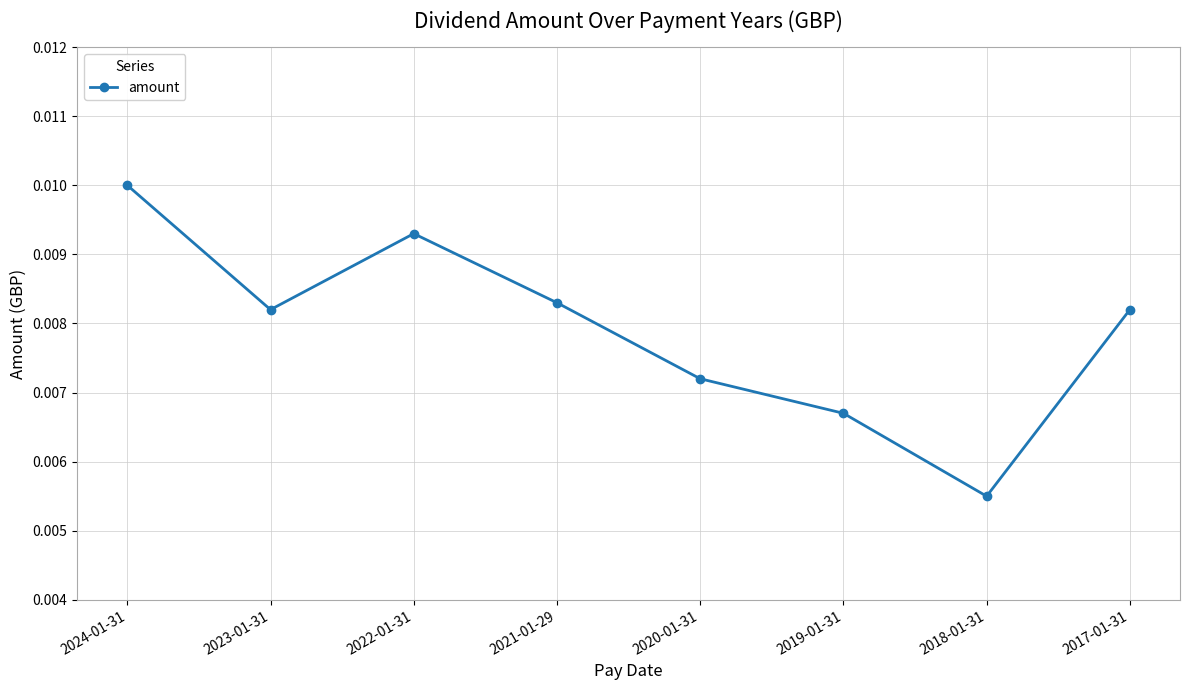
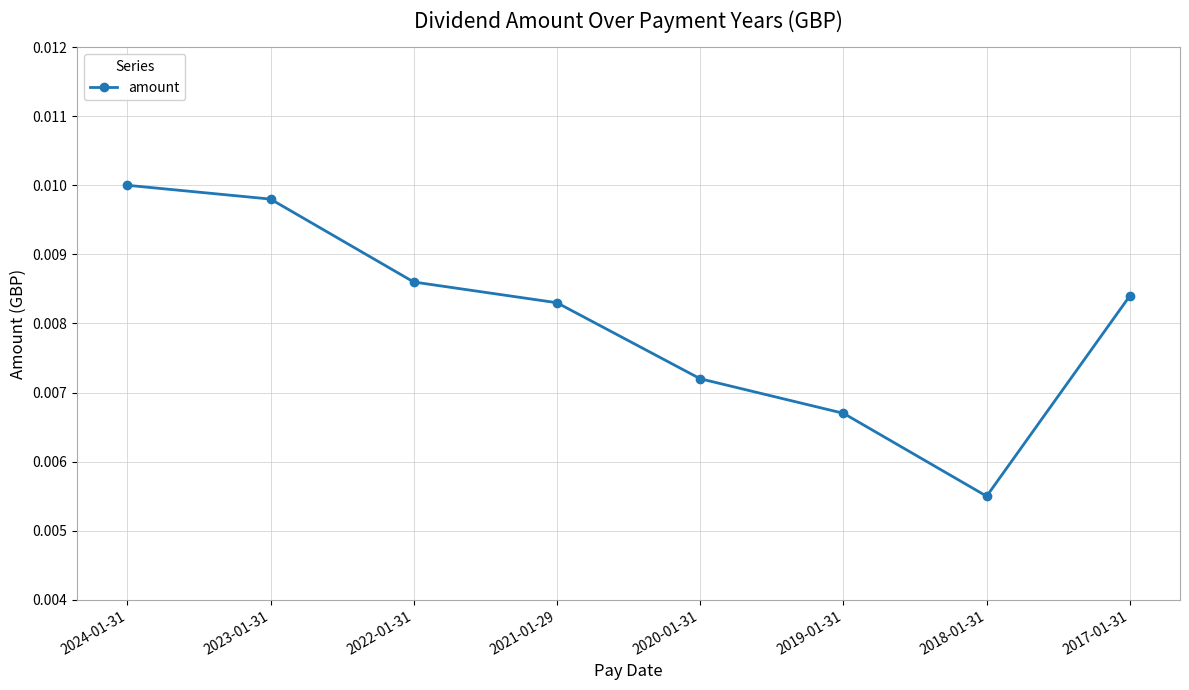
  {
    "2024-01-31": 0.0100,
-   "2023-01-31": 0.0082,
-   "2022-01-31": 0.0093,
+   "2023-01-31": 0.0098,
+   "2022-01-31": 0.0086,
    "2021-01-29": 0.0083,
    "2020-01-31": 0.0072,
    "2019-01-31": 0.0067,
    "2018-01-31": 0.0055,
-   "2017-01-31": 0.0082
+   "2017-01-31": 0.0084
  }
